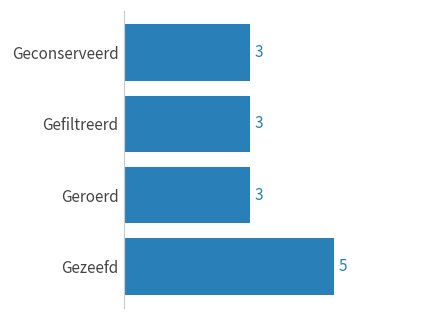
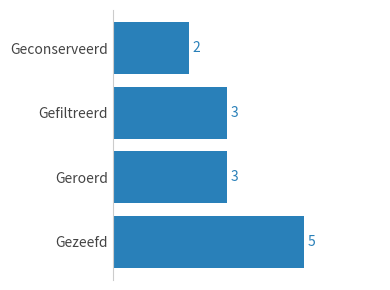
  {
-   "Geconserveerd": 3,
+   "Geconserveerd": 2,
    "Gefiltreerd": 3,
    "Geroerd": 3,
    "Gezeefd": 5
  }
